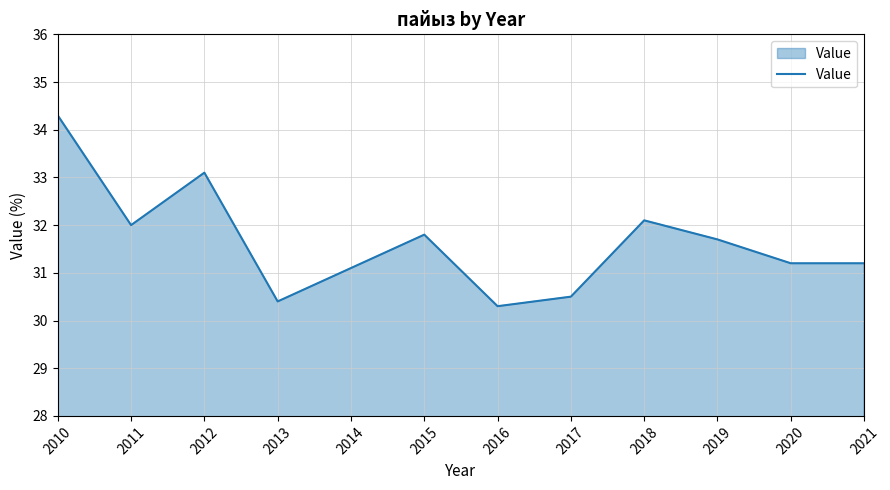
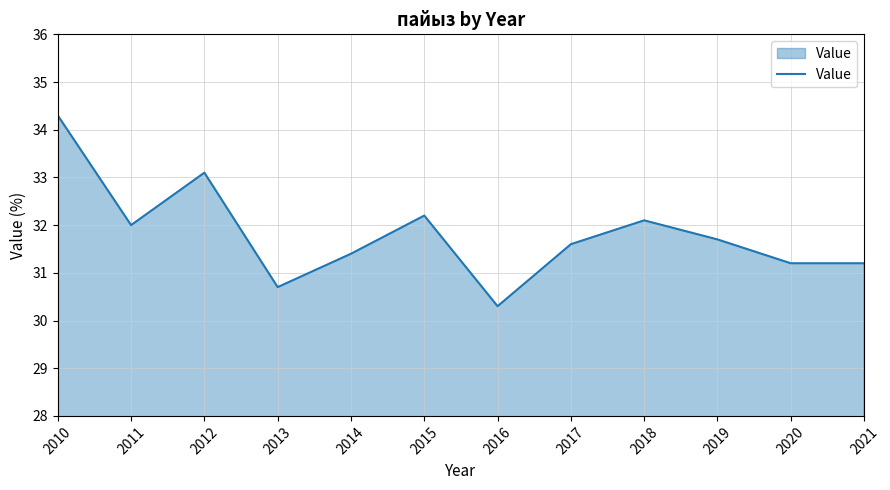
  {
    "2010": 34.3,
    "2011": 32.0,
    "2012": 33.1,
-   "2013": 30.4,
-   "2014": 31.1,
-   "2015": 31.8,
+   "2013": 30.7,
+   "2014": 31.4,
+   "2015": 32.2,
    "2016": 30.3,
-   "2017": 30.5,
+   "2017": 31.6,
    "2018": 32.1,
    "2019": 31.7,
    "2020": 31.2,
    "2021": 31.2
  }
